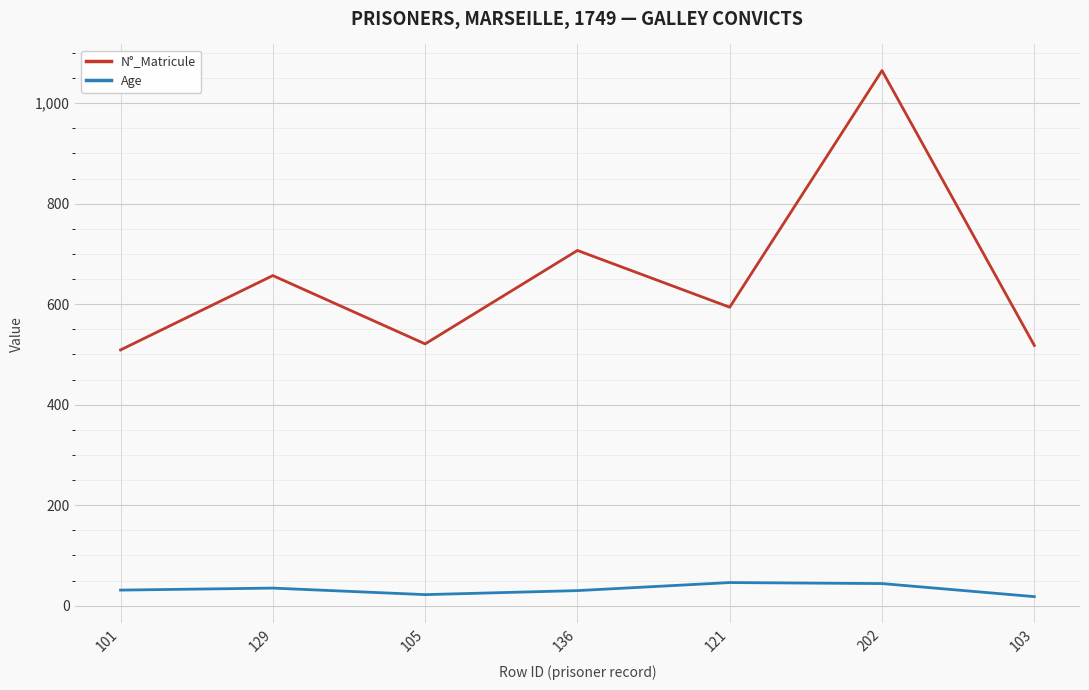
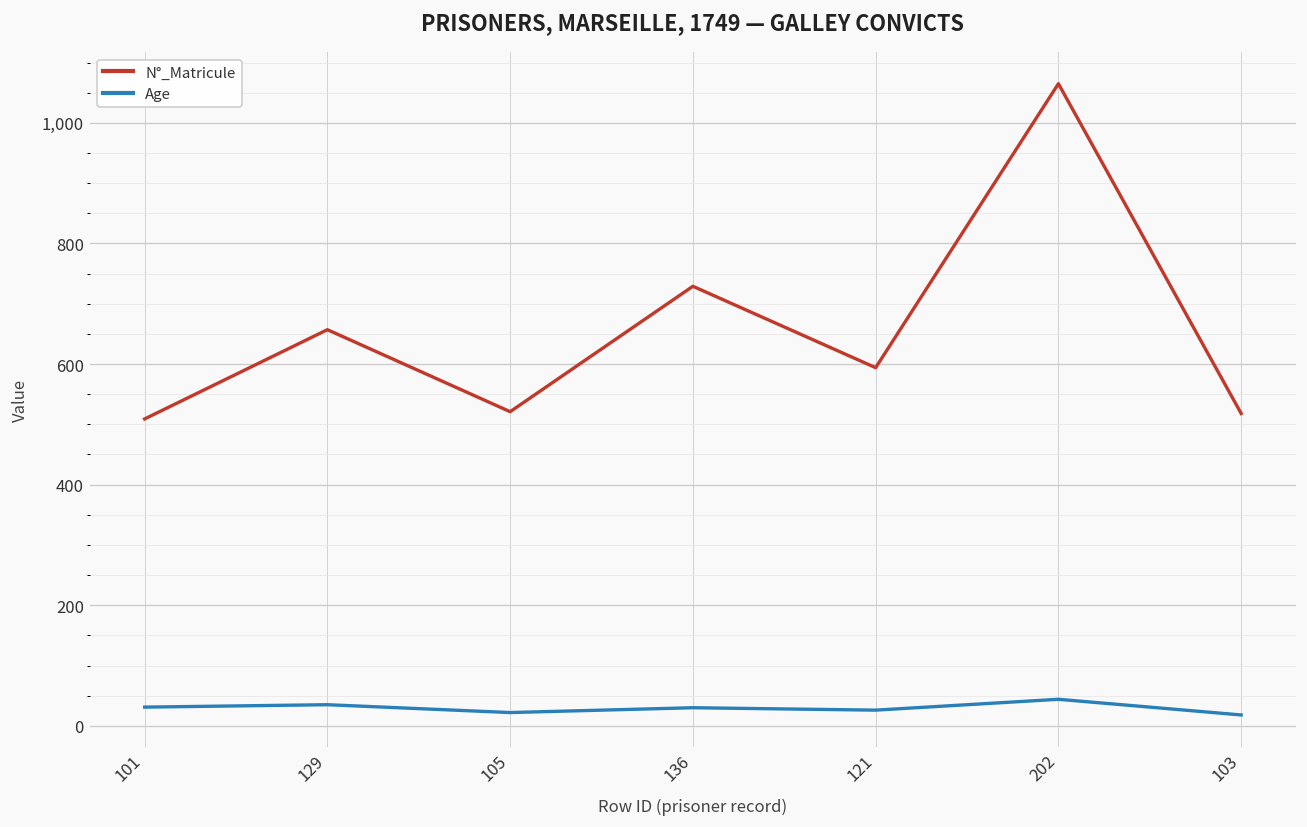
  {
    "N°_Matricule": {
      "101": "510",
      "129": "660",
      "105": "520",
-     "136": "710",
+     "136": "730",
      "121": "590",
      "202": "1,070",
      "103": "520"
    },
    "Age": {
      "101": "30",
      "129": "40",
      "105": "20",
      "136": "30",
-     "121": "50",
+     "121": "30",
      "202": "40",
      "103": "20"
    }
  }
